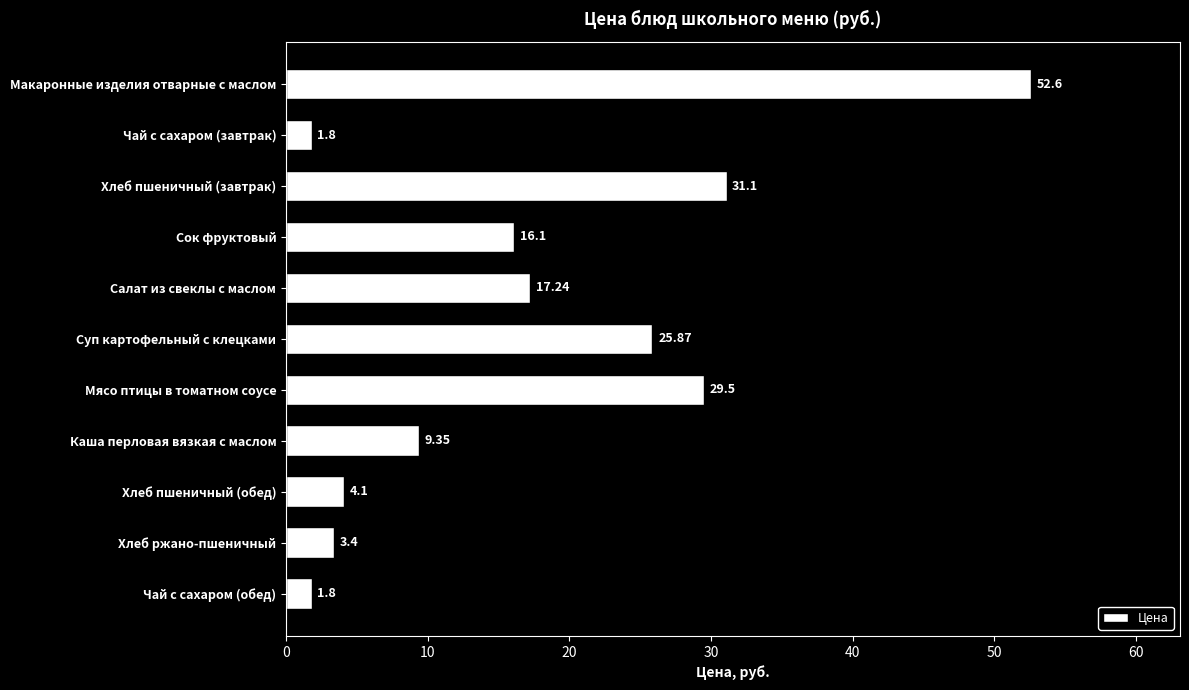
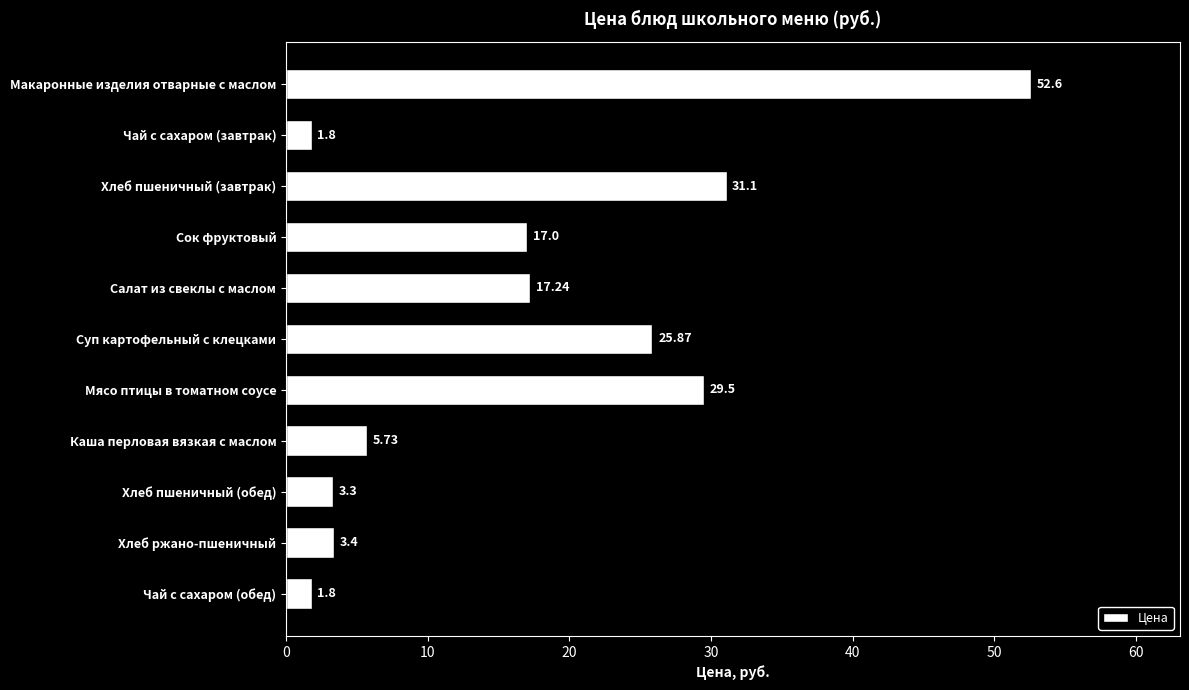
  {
    "Макаронные изделия отварные с маслом": 52.6,
    "Чай с сахаром (завтрак)": 1.8,
    "Хлеб пшеничный (завтрак)": 31.1,
-   "Сок фруктовый": 16.1,
+   "Сок фруктовый": 17.0,
    "Салат из свеклы с маслом": 17.24,
    "Суп картофельный с клецками": 25.87,
    "Мясо птицы в томатном соусе": 29.5,
-   "Каша перловая вязкая с маслом": 9.35,
-   "Хлеб пшеничный (обед)": 4.1,
+   "Каша перловая вязкая с маслом": 5.73,
+   "Хлеб пшеничный (обед)": 3.3,
    "Хлеб ржано-пшеничный": 3.4,
    "Чай с сахаром (обед)": 1.8
  }
